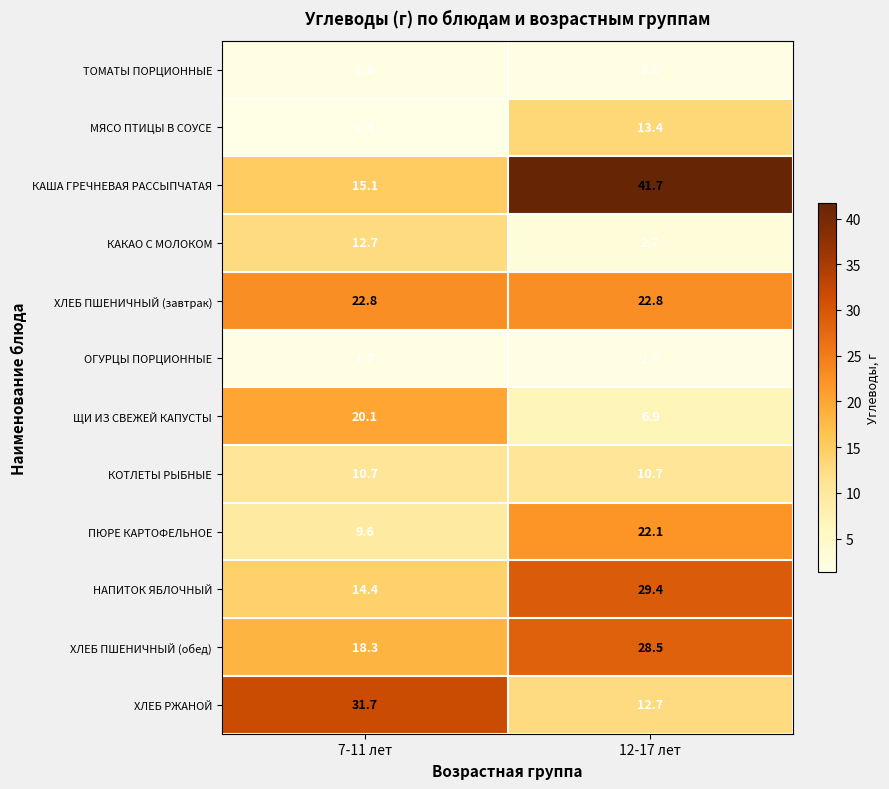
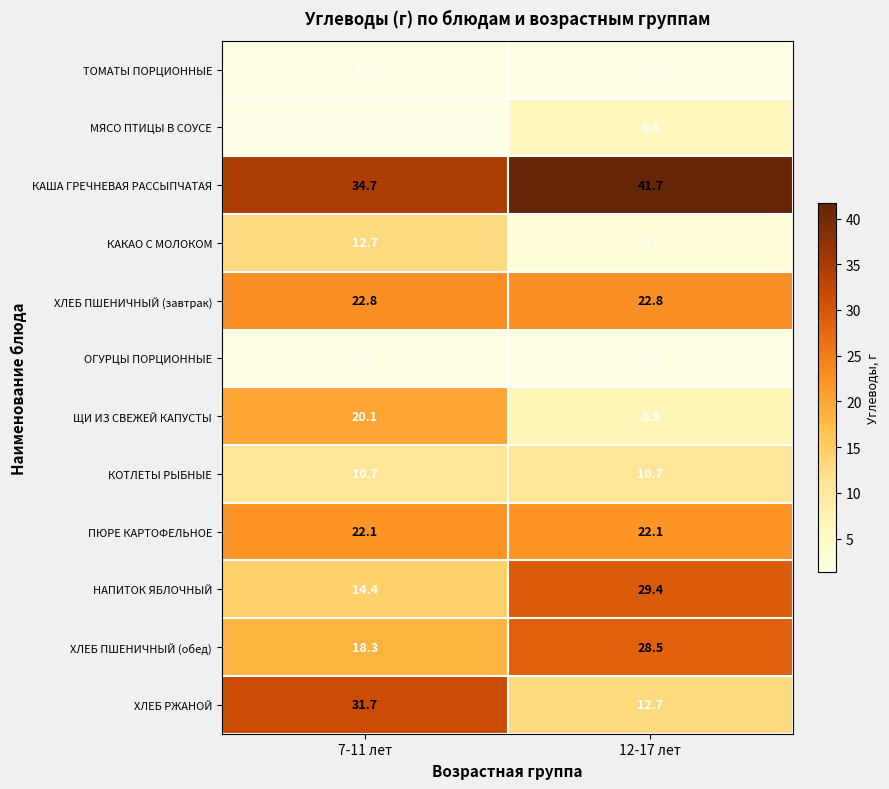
  {
    "МЯСО ПТИЦЫ В СОУСЕ": {
-     "12-17 лет": 13.4
+     "12-17 лет": 6.4
    },
    "КАША ГРЕЧНЕВАЯ РАССЫПЧАТАЯ": {
-     "7-11 лет": 15.1,
+     "7-11 лет": 34.7,
      "12-17 лет": 41.7
    },
    "КАКАО С МОЛОКОМ": {
      "7-11 лет": 12.7
    },
    "ХЛЕБ ПШЕНИЧНЫЙ (завтрак)": {
      "7-11 лет": 22.8,
      "12-17 лет": 22.8
    },
    "ЩИ ИЗ СВЕЖЕЙ КАПУСТЫ": {
      "7-11 лет": 20.1,
      "12-17 лет": 6.9
    },
    "КОТЛЕТЫ РЫБНЫЕ": {
      "7-11 лет": 10.7,
      "12-17 лет": 10.7
    },
    "ПЮРЕ КАРТОФЕЛЬНОЕ": {
-     "7-11 лет": 9.6,
+     "7-11 лет": 22.1,
      "12-17 лет": 22.1
    },
    "НАПИТОК ЯБЛОЧНЫЙ": {
      "7-11 лет": 14.4,
      "12-17 лет": 29.4
    },
    "ХЛЕБ ПШЕНИЧНЫЙ (обед)": {
      "7-11 лет": 18.3,
      "12-17 лет": 28.5
    },
    "ХЛЕБ РЖАНОЙ": {
      "7-11 лет": 31.7,
      "12-17 лет": 12.7
    }
  }
